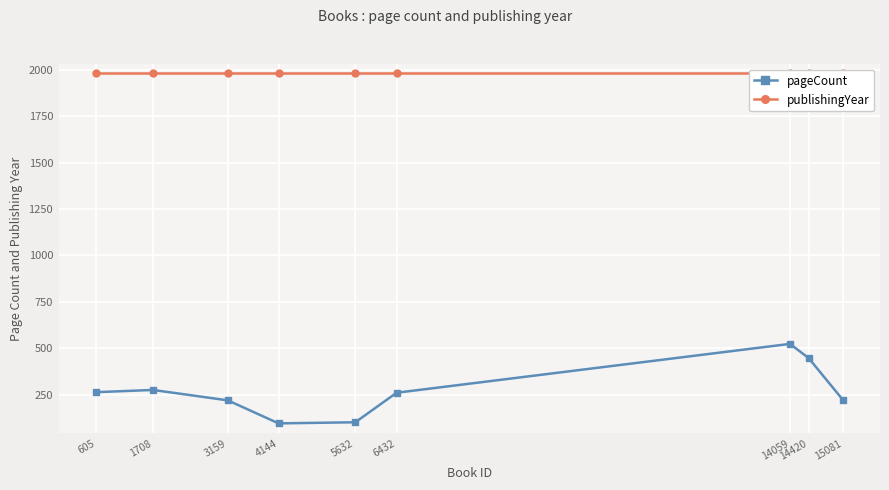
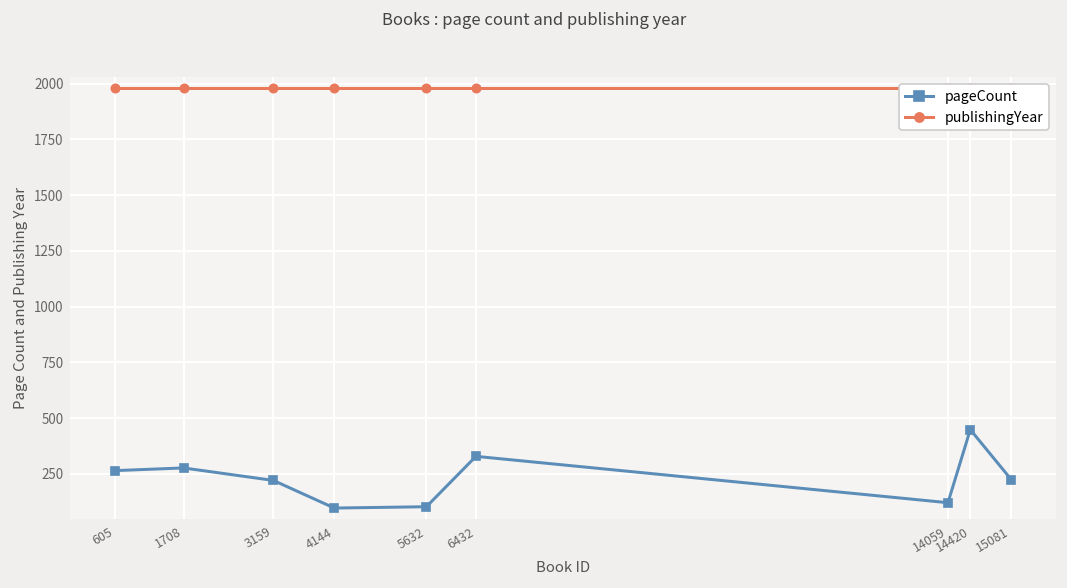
  {
    "pageCount": {
      "605": 260,
      "1708": 280,
      "3159": 220,
      "4144": 100,
      "5632": 100,
-     "6432": 260,
-     "14059": 520,
+     "6432": 330,
+     "14059": 120,
      "14420": 450,
      "15081": 220
    },
    "publishingYear": {
      "605": 1980,
      "1708": 1980,
      "3159": 1980,
      "4144": 1980,
      "5632": 1980,
      "6432": 1980
    }
  }
